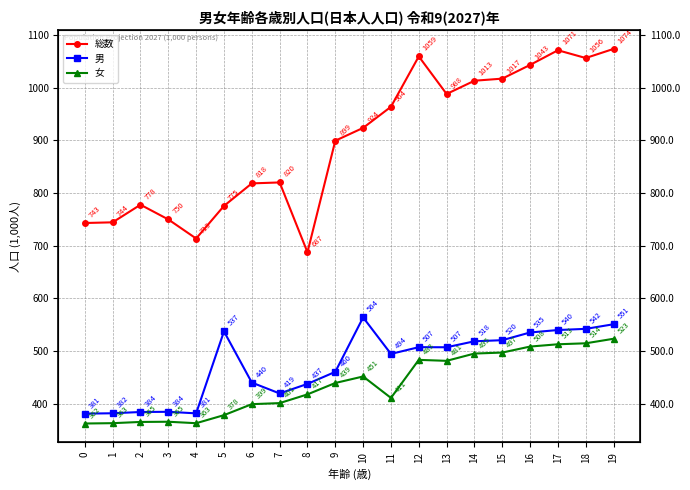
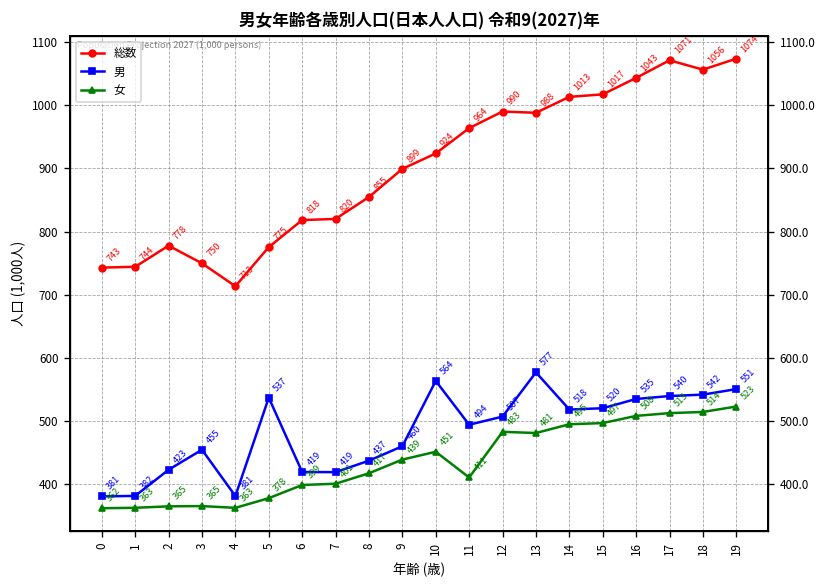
  {
    "総数": {
      "0": 743,
      "1": 744,
      "2": 778,
      "3": 750,
      "4": 713,
      "5": 775,
      "6": 818,
      "7": 820,
-     "8": 687,
+     "8": 855,
      "9": 899,
      "10": 924,
      "11": 964,
-     "12": 1059,
+     "12": 990,
      "13": 988,
      "14": 1013,
      "15": 1017,
      "16": 1043,
      "17": 1071,
      "18": 1056,
      "19": 1074
    },
    "男": {
-     "2": 384,
-     "3": 384,
+     "2": 423,
+     "3": 455,
      "5": 537,
-     "6": 440,
+     "6": 419,
      "10": 564,
      "11": 494,
      "12": 507,
-     "13": 507,
+     "13": 577,
      "16": 535,
      "17": 540,
      "18": 542,
      "19": 551
    },
    "女": {
      "5": 378,
      "6": 399,
      "10": 451,
      "11": 411,
      "12": 483,
      "13": 481,
      "16": 508,
      "17": 513,
      "18": 514,
      "19": 523
    }
  }
